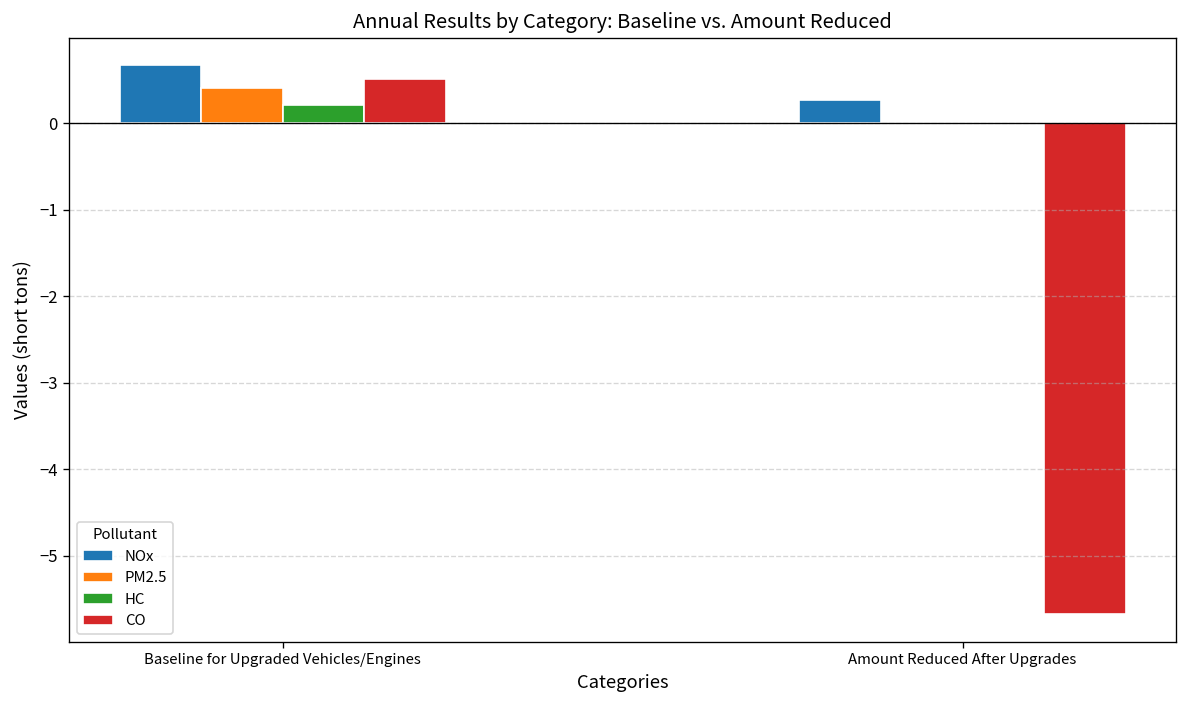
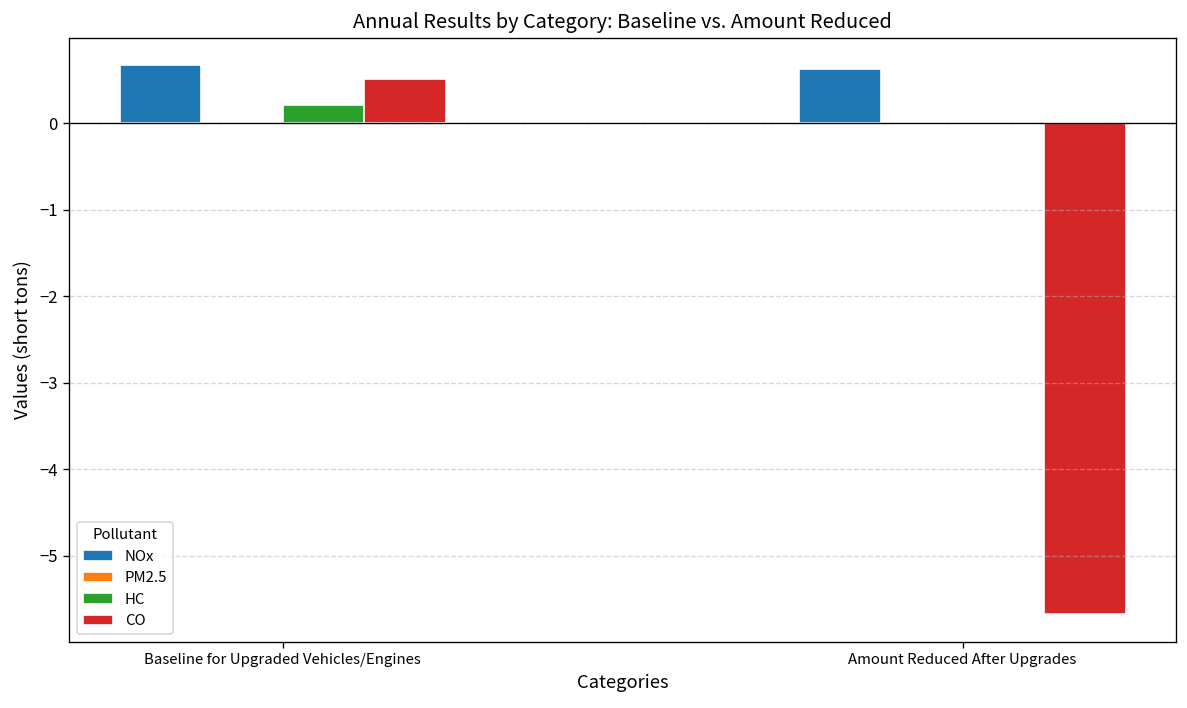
  {
    "NOx": {
      "Baseline for Upgraded Vehicles/Engines": 0.7,
-     "Amount Reduced After Upgrades": 0.3
+     "Amount Reduced After Upgrades": 0.6
    },
    "PM2.5": {
-     "Baseline for Upgraded Vehicles/Engines": 0.4,
+     "Baseline for Upgraded Vehicles/Engines": 0.0,
      "Amount Reduced After Upgrades": 0.0
    },
    "HC": {
      "Baseline for Upgraded Vehicles/Engines": 0.2,
      "Amount Reduced After Upgrades": 0.0
    },
    "CO": {
      "Baseline for Upgraded Vehicles/Engines": 0.5,
      "Amount Reduced After Upgrades": -5.7
    }
  }
